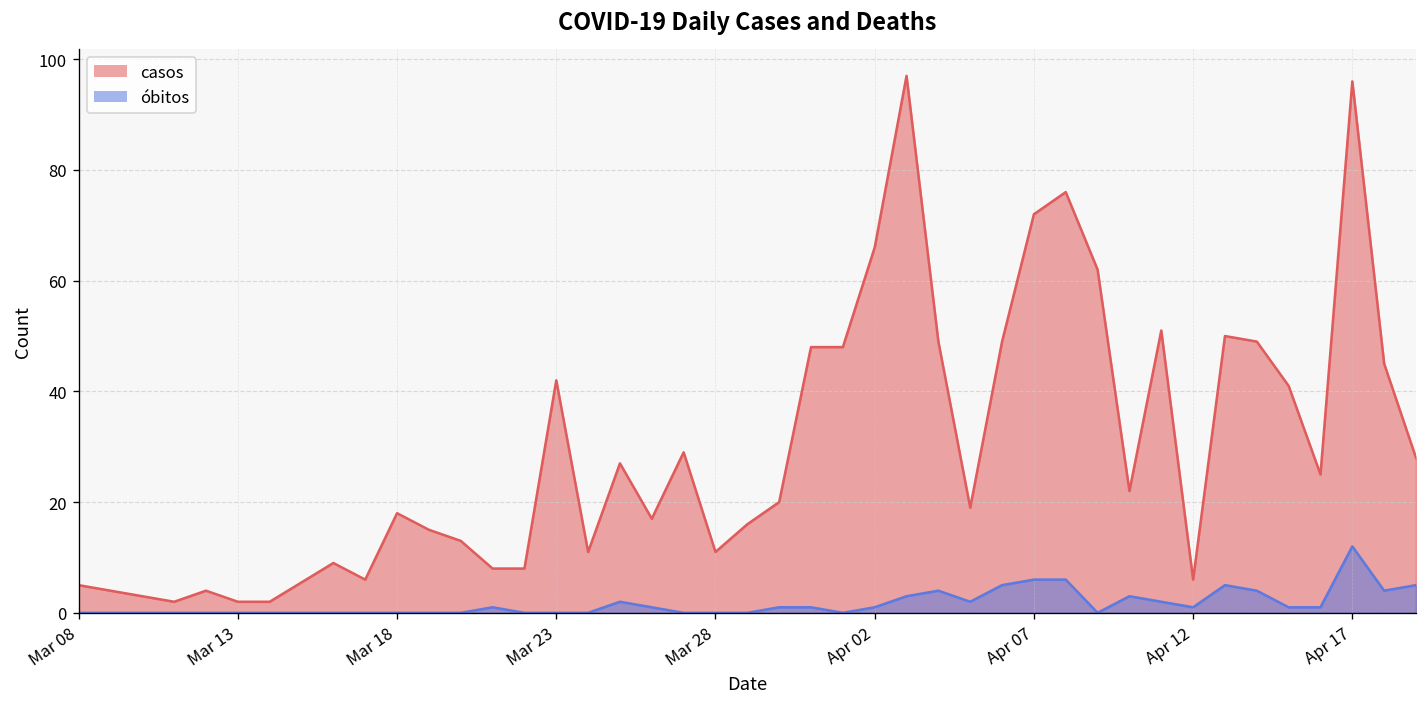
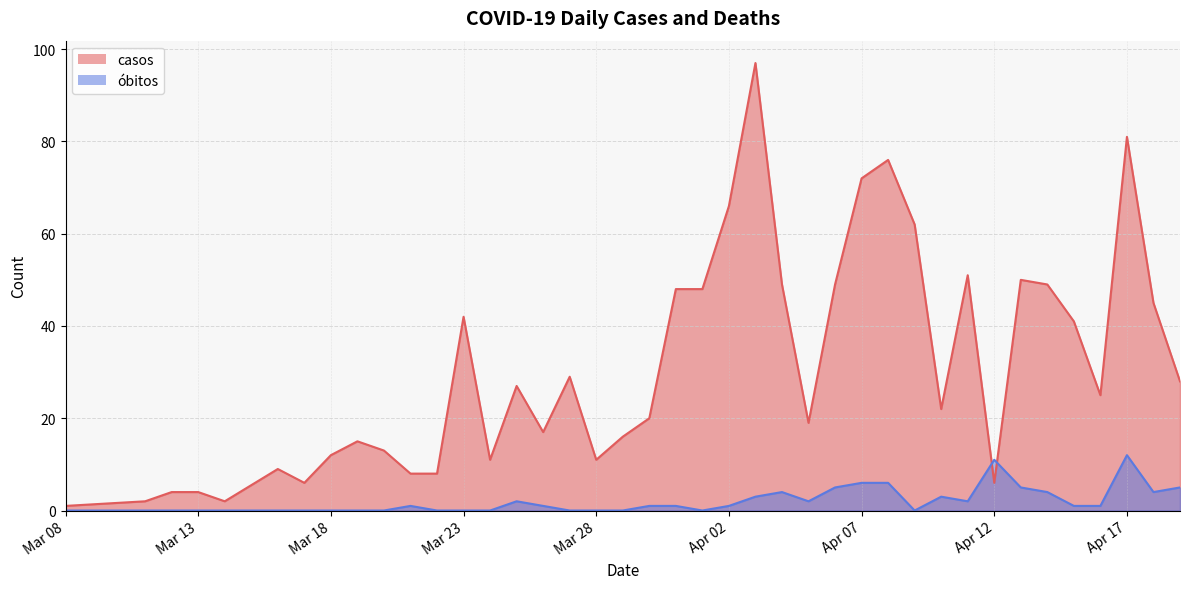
  {
    "casos": {
-     "Mar 08": 5,
-     "Mar 13": 2,
-     "Mar 18": 18,
+     "Mar 08": 1,
+     "Mar 13": 4,
+     "Mar 18": 12,
      "Mar 23": 42,
      "Mar 28": 11,
      "Apr 02": 66,
      "Apr 07": 72,
      "Apr 12": 6,
-     "Apr 17": 96
+     "Apr 17": 81
    },
    "óbitos": {
      "Mar 08": 0,
      "Mar 13": 0,
      "Mar 18": 0,
      "Mar 23": 0,
      "Mar 28": 0,
      "Apr 02": 1,
      "Apr 07": 6,
-     "Apr 12": 1,
+     "Apr 12": 11,
      "Apr 17": 12
    }
  }
